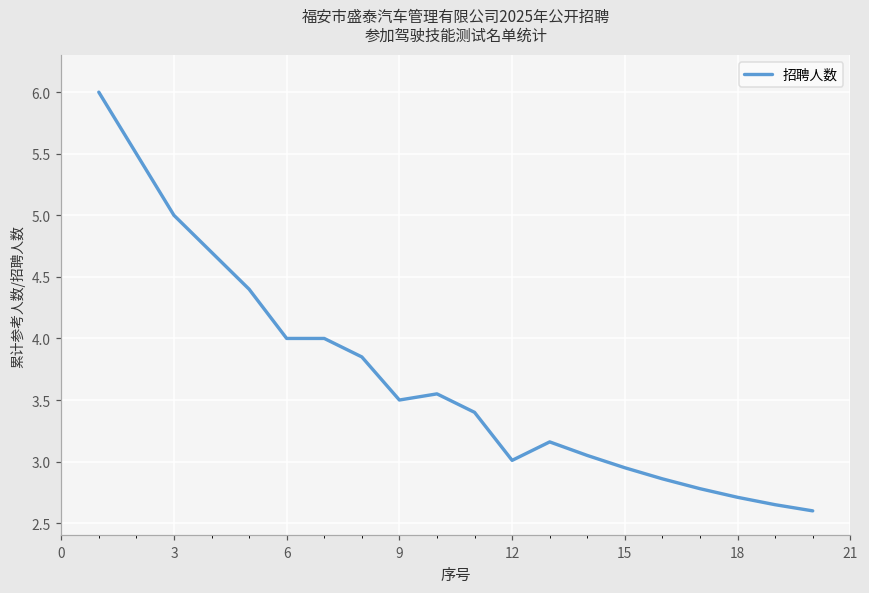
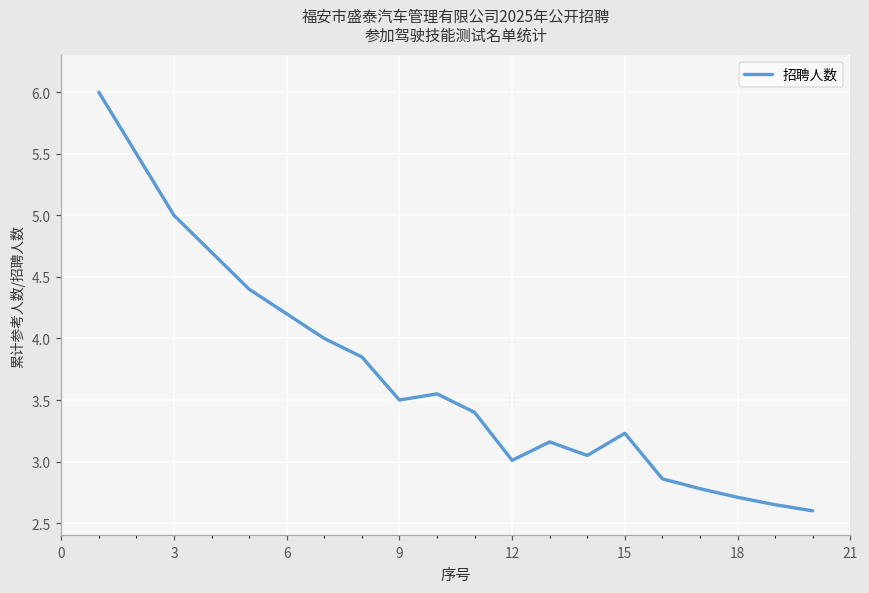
  {
    "3": 5.00,
-   "6": 4.0,
+   "6": 4.2,
    "9": 3.50,
    "12": 3.01,
-   "15": 2.95,
+   "15": 3.23,
    "18": 2.71
  }
